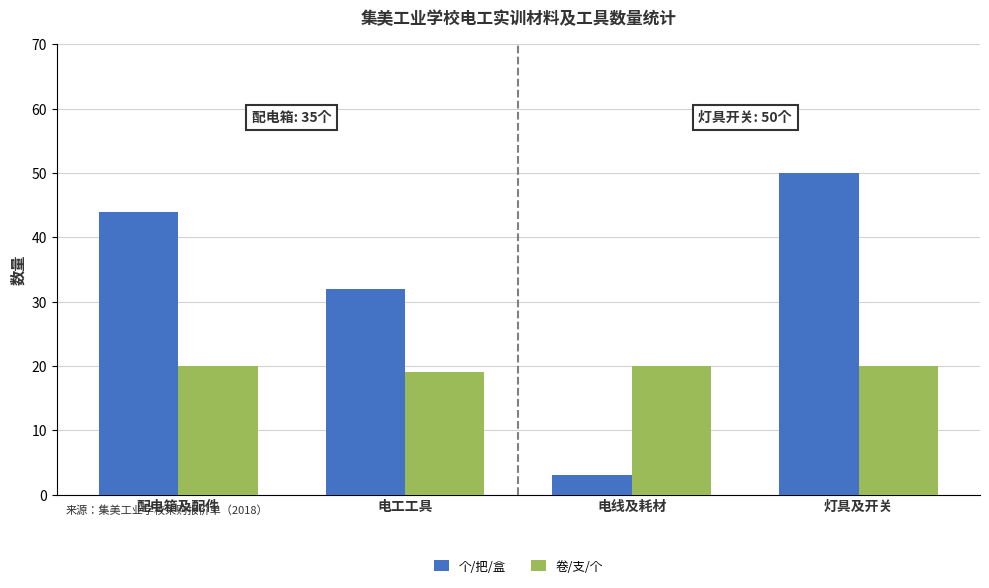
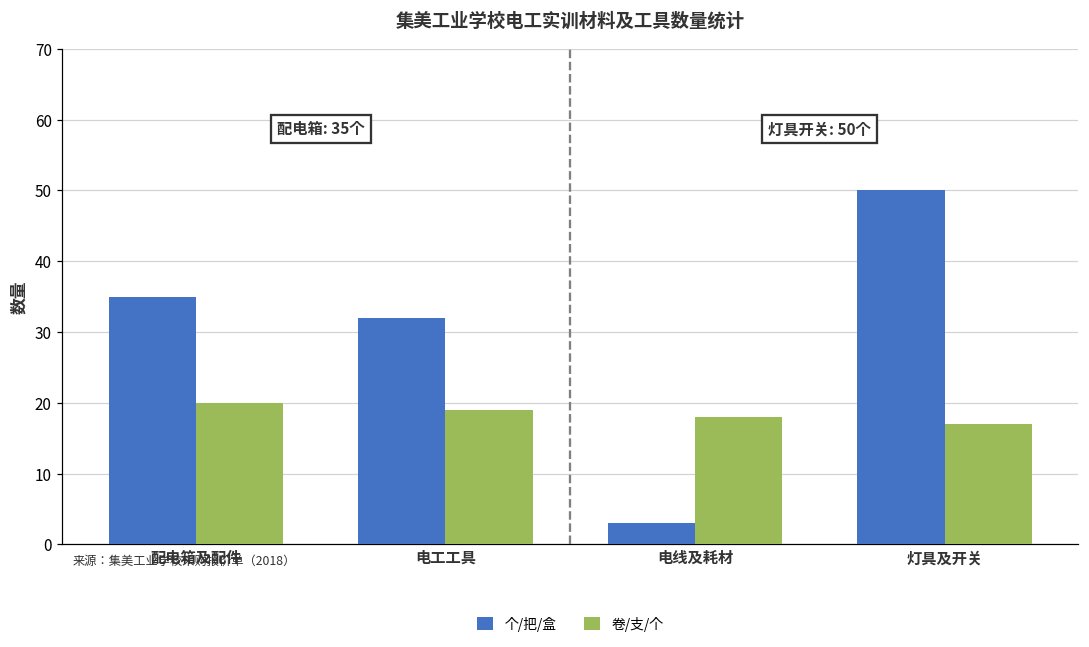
  {
    "个/把/盒": {
-     "配电箱及配件": 44,
+     "配电箱及配件": 35,
      "电工工具": 32,
      "电线及耗材": 3,
      "灯具及开关": 50
    },
    "卷/支/个": {
      "配电箱及配件": 20,
      "电工工具": 19,
-     "电线及耗材": 20,
-     "灯具及开关": 20
+     "电线及耗材": 18,
+     "灯具及开关": 17
    }
  }
